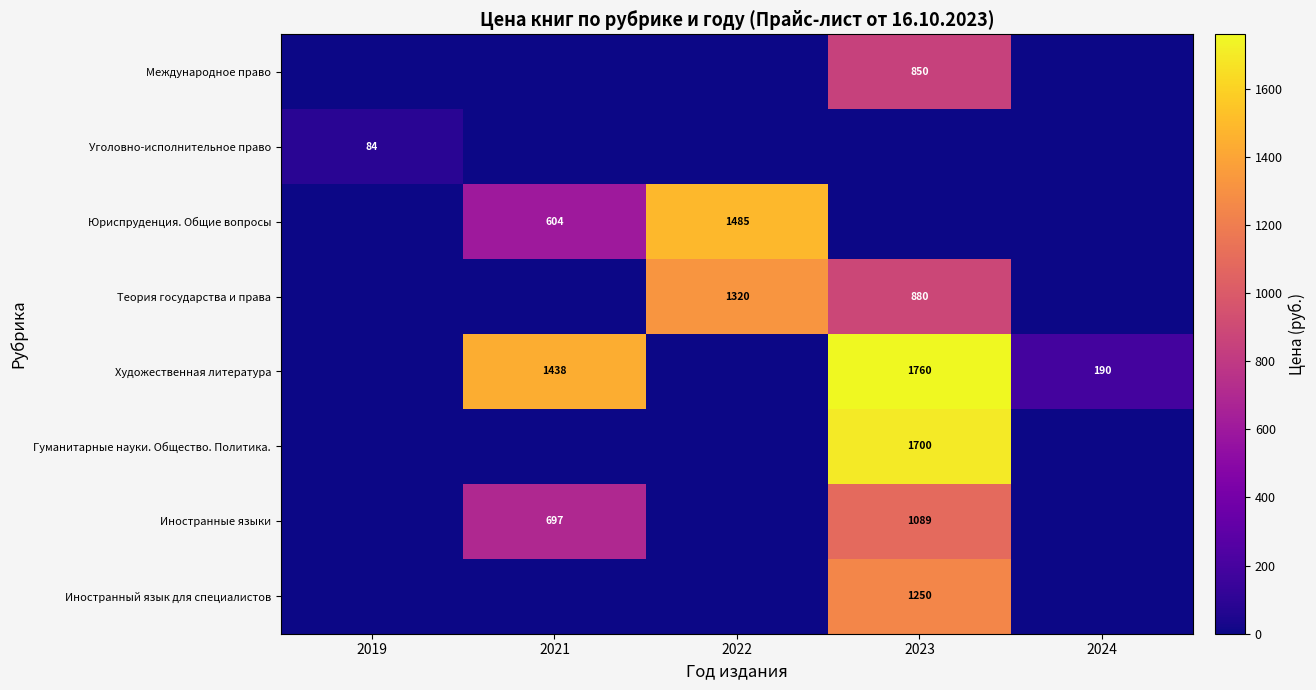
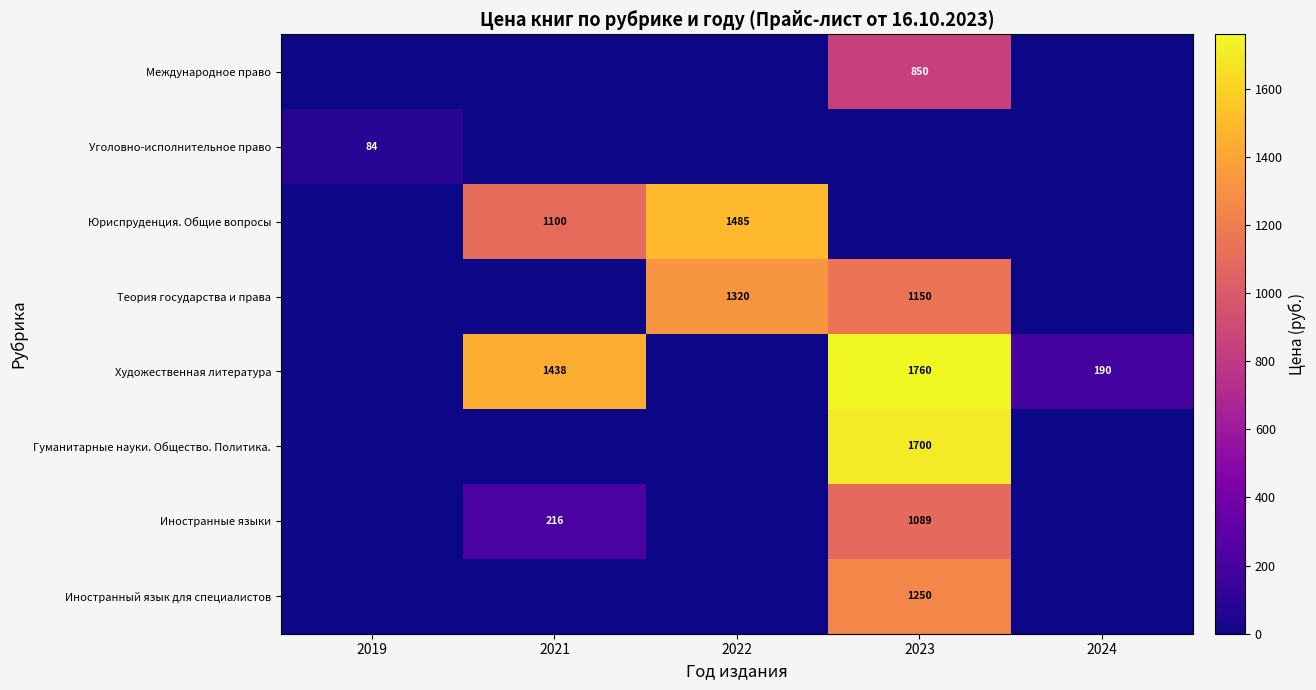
  {
    "Международное право": {
      "2023": 850
    },
    "Уголовно-исполнительное право": {
      "2019": 84
    },
    "Юриспруденция. Общие вопросы": {
-     "2021": 604,
+     "2021": 1100,
      "2022": 1485
    },
    "Теория государства и права": {
      "2022": 1320,
-     "2023": 880
+     "2023": 1150
    },
    "Художественная литература": {
      "2021": 1438,
      "2023": 1760,
      "2024": 190
    },
    "Гуманитарные науки. Общество. Политика.": {
      "2023": 1700
    },
    "Иностранные языки": {
-     "2021": 697,
+     "2021": 216,
      "2023": 1089
    },
    "Иностранный язык для специалистов": {
      "2023": 1250
    }
  }
